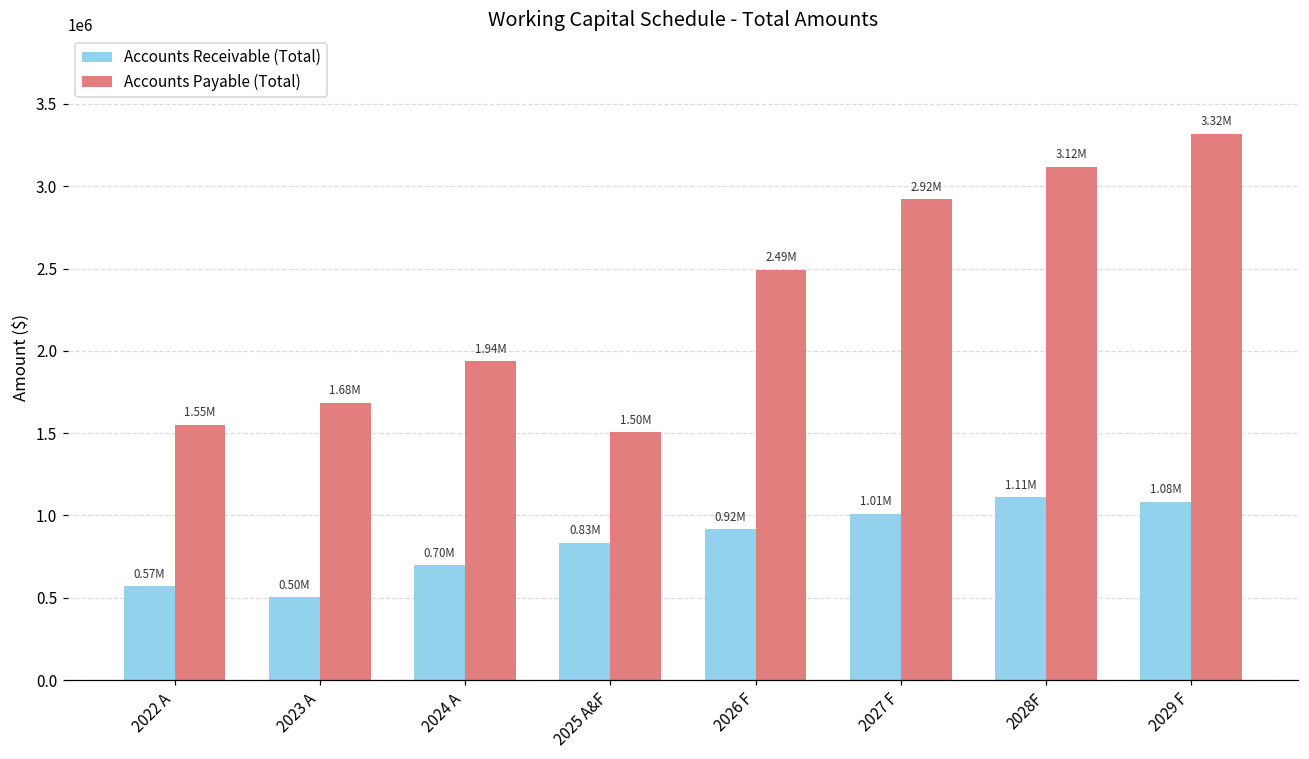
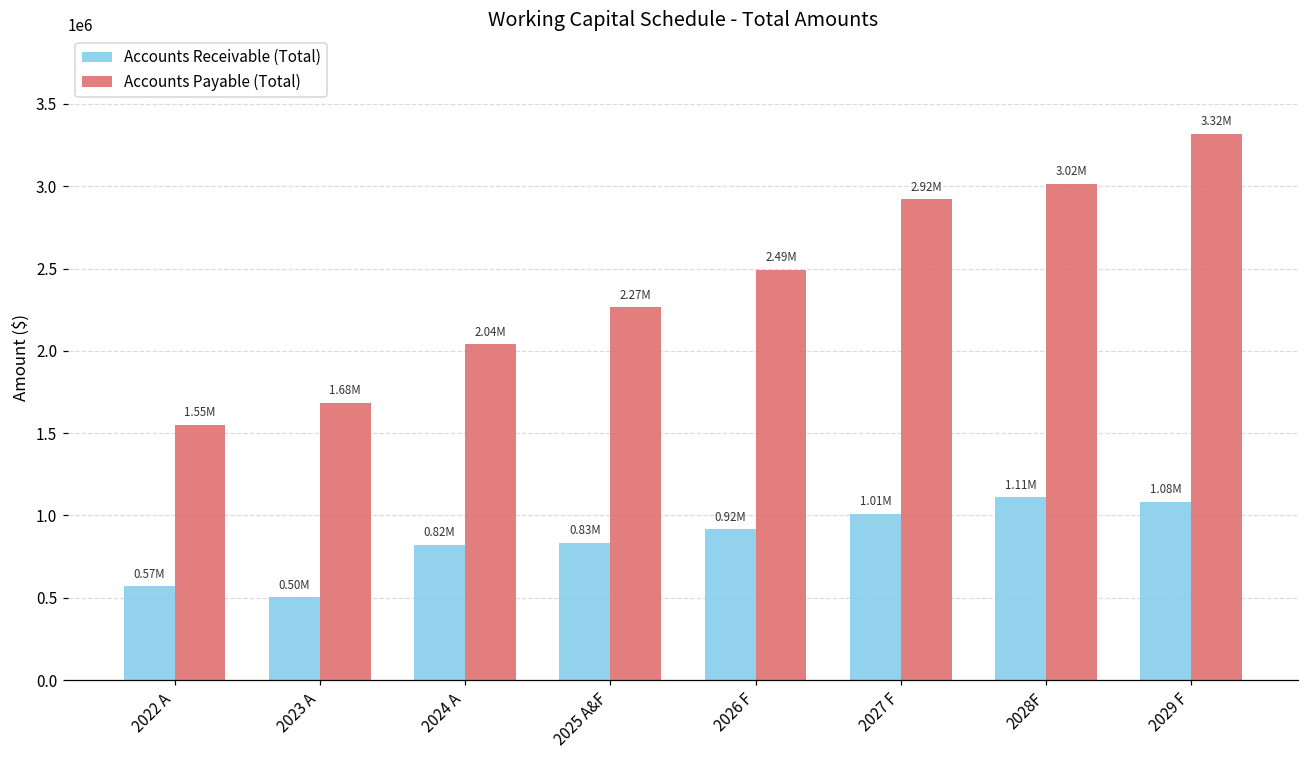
  {
    "Accounts Receivable (Total)": {
      "2022 A": "0.57M",
      "2023 A": "0.50M",
-     "2024 A": "0.70M",
+     "2024 A": "0.82M",
      "2025 A&F": "0.83M",
      "2026 F": "0.92M",
      "2027 F": "1.01M",
      "2028F": "1.11M",
      "2029 F": "1.08M"
    },
    "Accounts Payable (Total)": {
      "2022 A": "1.55M",
      "2023 A": "1.68M",
-     "2024 A": "1.94M",
-     "2025 A&F": "1.50M",
+     "2024 A": "2.04M",
+     "2025 A&F": "2.27M",
      "2026 F": "2.49M",
      "2027 F": "2.92M",
-     "2028F": "3.12M",
+     "2028F": "3.02M",
      "2029 F": "3.32M"
    }
  }
